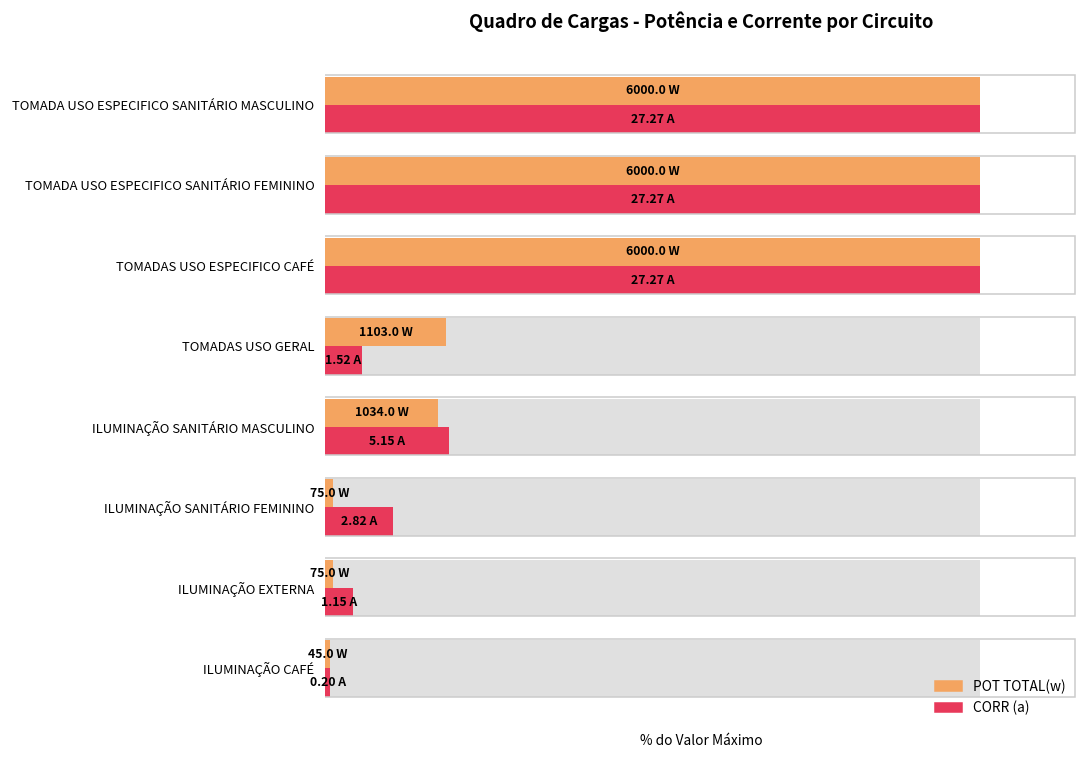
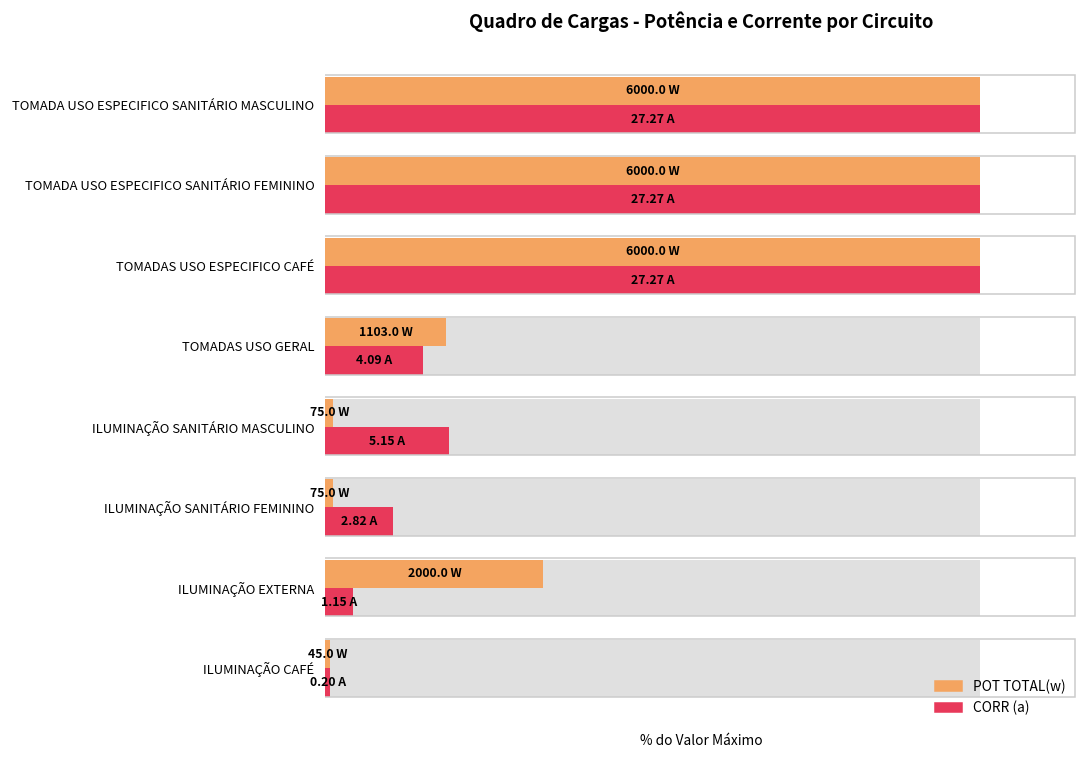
  {
    "POT TOTAL(w)": {
-     "ILUMINAÇÃO SANITÁRIO MASCULINO": 1034.0,
-     "ILUMINAÇÃO EXTERNA": 75.0
+     "ILUMINAÇÃO SANITÁRIO MASCULINO": 75.0,
+     "ILUMINAÇÃO EXTERNA": 2000.0
    },
    "CORR (a)": {
-     "TOMADAS USO GERAL": 1.52
+     "TOMADAS USO GERAL": 4.09
    }
  }
